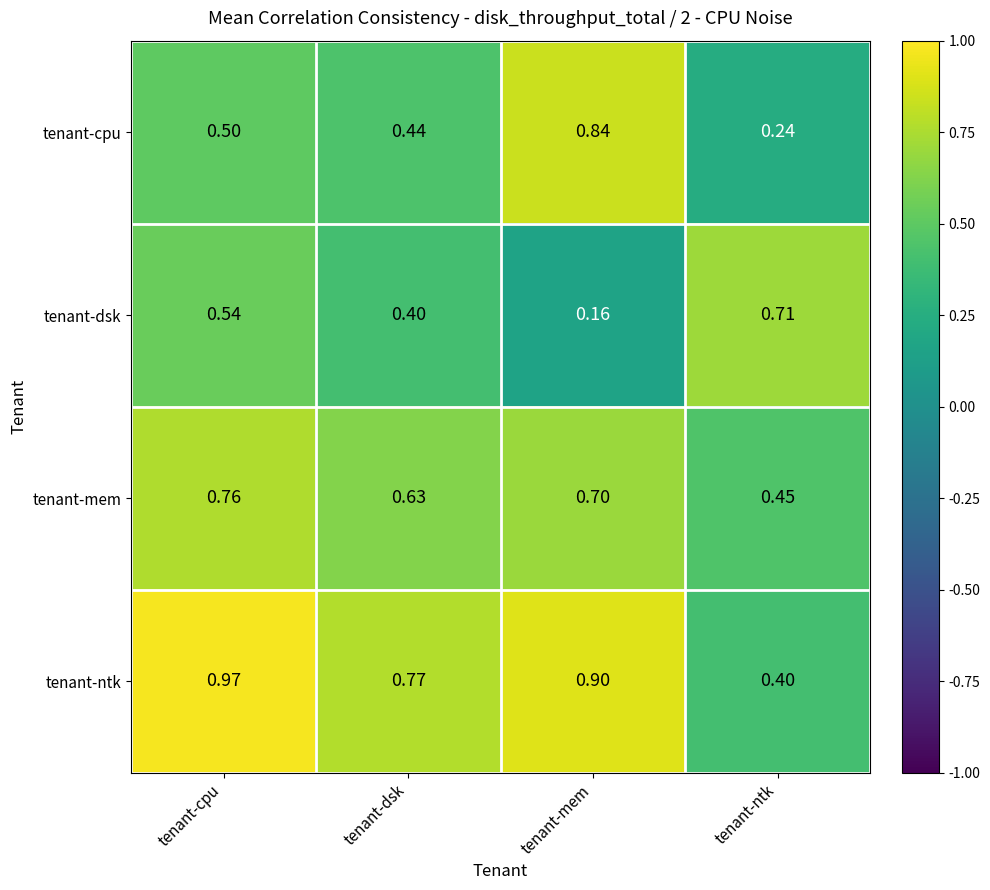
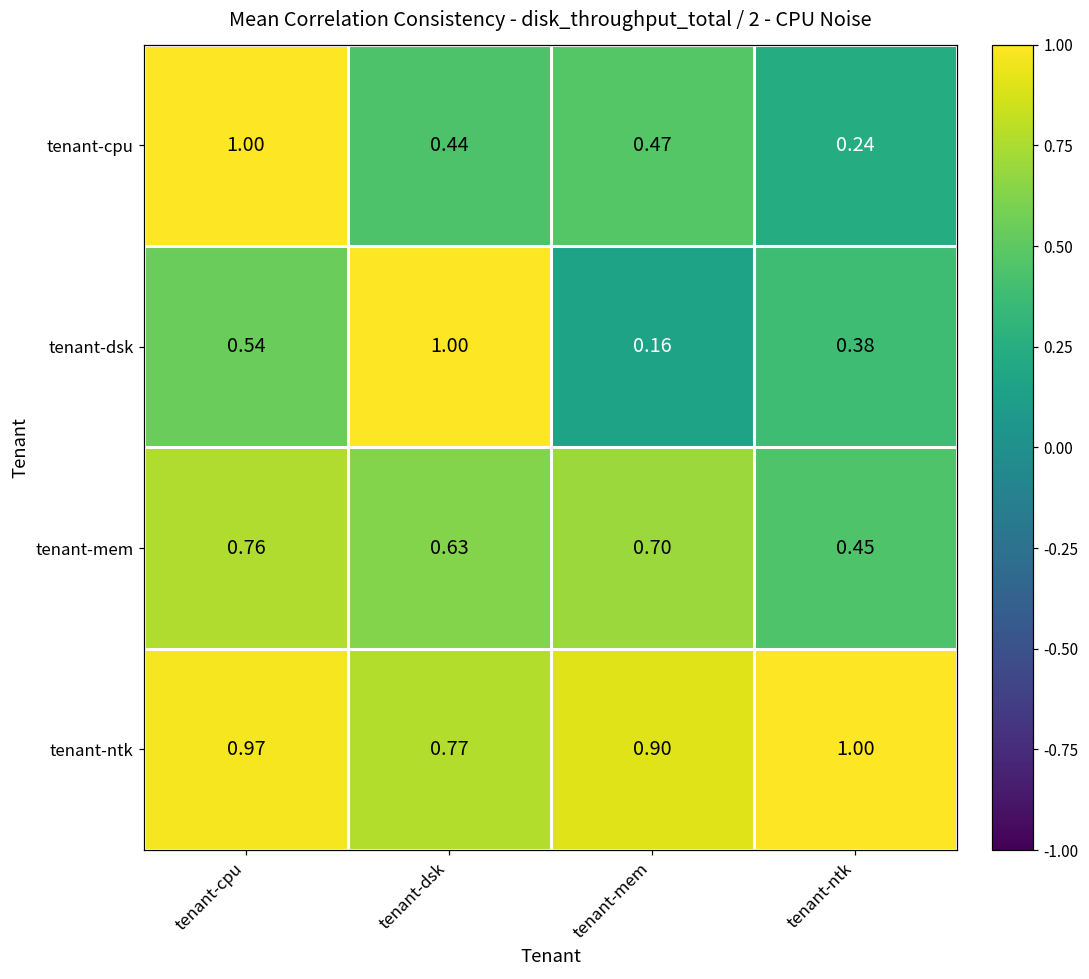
  {
    "tenant-cpu": {
-     "tenant-cpu": 0.50,
+     "tenant-cpu": 1.00,
      "tenant-dsk": 0.44,
-     "tenant-mem": 0.84,
+     "tenant-mem": 0.47,
      "tenant-ntk": 0.24
    },
    "tenant-dsk": {
      "tenant-cpu": 0.54,
-     "tenant-dsk": 0.40,
+     "tenant-dsk": 1.00,
      "tenant-mem": 0.16,
-     "tenant-ntk": 0.71
+     "tenant-ntk": 0.38
    },
    "tenant-mem": {
      "tenant-cpu": 0.76,
      "tenant-dsk": 0.63,
      "tenant-mem": 0.70,
      "tenant-ntk": 0.45
    },
    "tenant-ntk": {
      "tenant-cpu": 0.97,
      "tenant-dsk": 0.77,
      "tenant-mem": 0.90,
-     "tenant-ntk": 0.40
+     "tenant-ntk": 1.00
    }
  }
